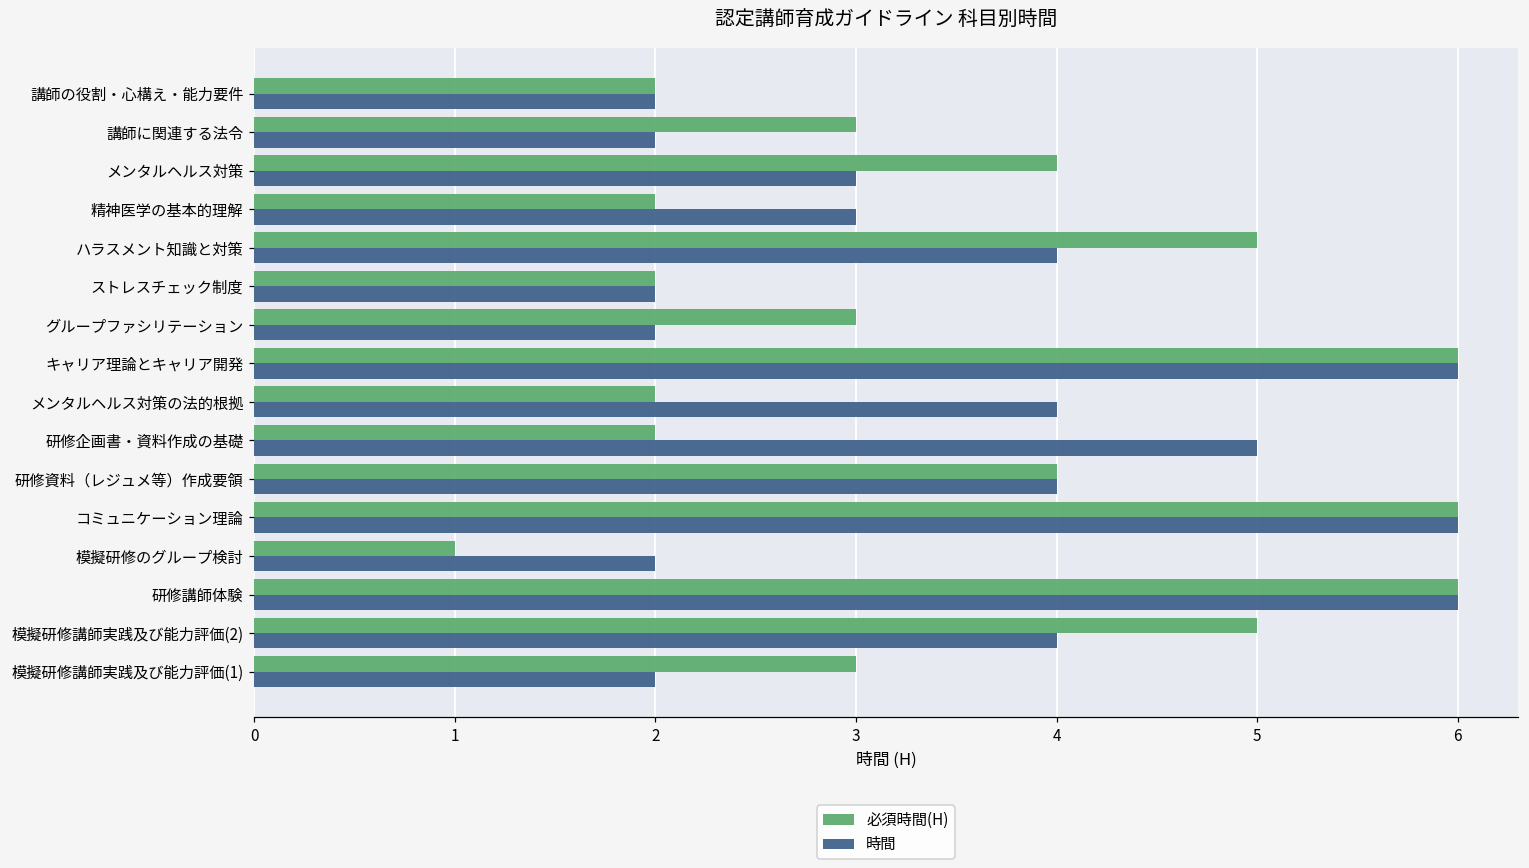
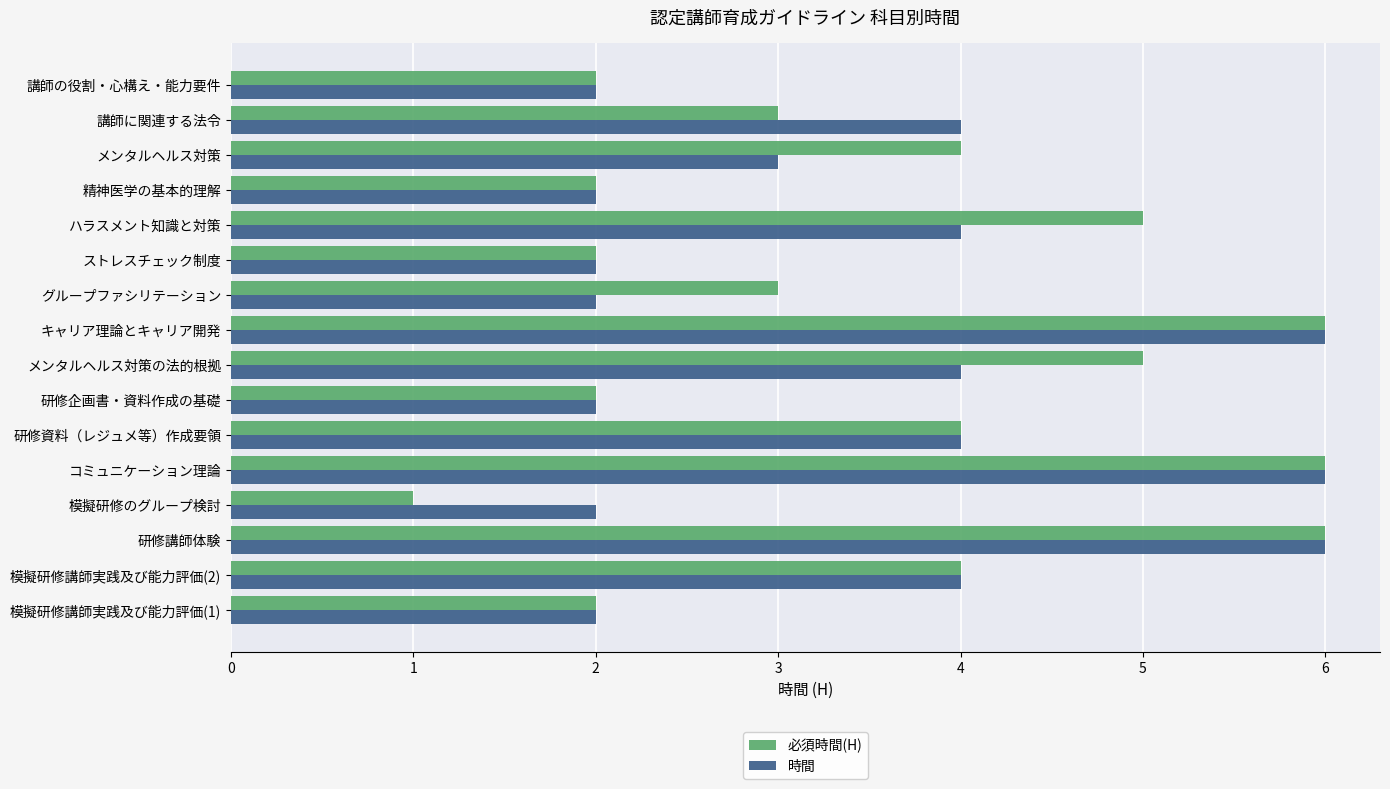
  {
    "必須時間(H)": {
      "講師の役割・心構え・能力要件": 2,
      "講師に関連する法令": 3,
      "メンタルヘルス対策": 4,
      "精神医学の基本的理解": 2,
      "ハラスメント知識と対策": 5,
      "ストレスチェック制度": 2,
      "グループファシリテーション": 3,
      "キャリア理論とキャリア開発": 6,
-     "メンタルヘルス対策の法的根拠": 2,
+     "メンタルヘルス対策の法的根拠": 5,
      "研修企画書・資料作成の基礎": 2,
      "研修資料（レジュメ等）作成要領": 4,
      "コミュニケーション理論": 6,
      "模擬研修のグループ検討": 1,
      "研修講師体験": 6,
-     "模擬研修講師実践及び能力評価(2)": 5,
-     "模擬研修講師実践及び能力評価(1)": 3
+     "模擬研修講師実践及び能力評価(2)": 4,
+     "模擬研修講師実践及び能力評価(1)": 2
    },
    "時間": {
      "講師の役割・心構え・能力要件": 2,
-     "講師に関連する法令": 2,
+     "講師に関連する法令": 4,
      "メンタルヘルス対策": 3,
-     "精神医学の基本的理解": 3,
+     "精神医学の基本的理解": 2,
      "ハラスメント知識と対策": 4,
      "ストレスチェック制度": 2,
      "グループファシリテーション": 2,
      "キャリア理論とキャリア開発": 6,
      "メンタルヘルス対策の法的根拠": 4,
-     "研修企画書・資料作成の基礎": 5,
+     "研修企画書・資料作成の基礎": 2,
      "研修資料（レジュメ等）作成要領": 4,
      "コミュニケーション理論": 6,
      "模擬研修のグループ検討": 2,
      "研修講師体験": 6,
      "模擬研修講師実践及び能力評価(2)": 4,
      "模擬研修講師実践及び能力評価(1)": 2
    }
  }
